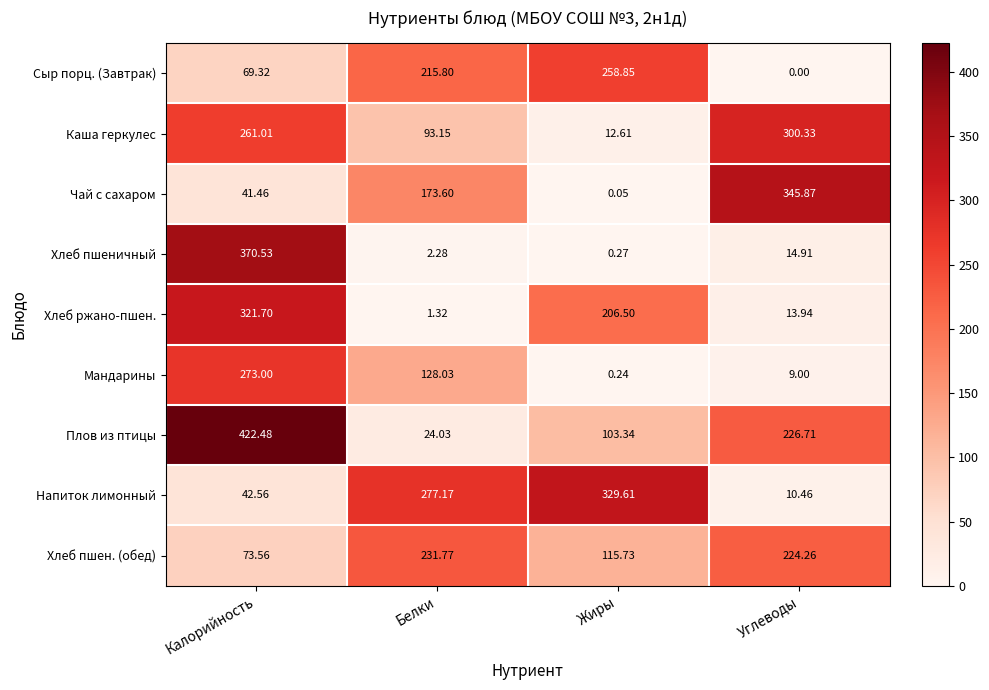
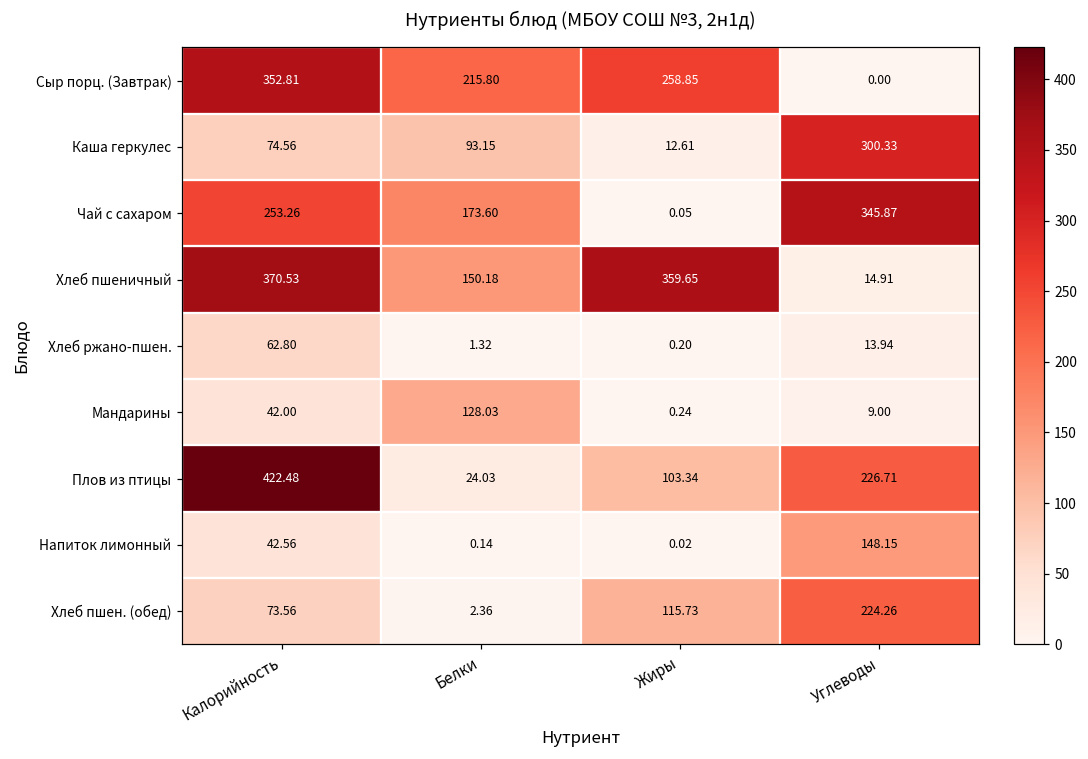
  {
    "Сыр порц. (Завтрак)": {
-     "Калорийность": 69.32,
+     "Калорийность": 352.81,
      "Белки": 215.80,
      "Жиры": 258.85,
      "Углеводы": 0.00
    },
    "Каша геркулес": {
-     "Калорийность": 261.01,
+     "Калорийность": 74.56,
      "Белки": 93.15,
      "Жиры": 12.61,
      "Углеводы": 300.33
    },
    "Чай с сахаром": {
-     "Калорийность": 41.46,
+     "Калорийность": 253.26,
      "Белки": 173.60,
      "Жиры": 0.05,
      "Углеводы": 345.87
    },
    "Хлеб пшеничный": {
      "Калорийность": 370.53,
-     "Белки": 2.28,
-     "Жиры": 0.27,
+     "Белки": 150.18,
+     "Жиры": 359.65,
      "Углеводы": 14.91
    },
    "Хлеб ржано-пшен.": {
-     "Калорийность": 321.70,
+     "Калорийность": 62.80,
      "Белки": 1.32,
-     "Жиры": 206.50,
+     "Жиры": 0.20,
      "Углеводы": 13.94
    },
    "Мандарины": {
-     "Калорийность": 273.00,
+     "Калорийность": 42.00,
      "Белки": 128.03,
      "Жиры": 0.24,
      "Углеводы": 9.00
    },
    "Плов из птицы": {
      "Калорийность": 422.48,
      "Белки": 24.03,
      "Жиры": 103.34,
      "Углеводы": 226.71
    },
    "Напиток лимонный": {
      "Калорийность": 42.56,
-     "Белки": 277.17,
-     "Жиры": 329.61,
-     "Углеводы": 10.46
+     "Белки": 0.14,
+     "Жиры": 0.02,
+     "Углеводы": 148.15
    },
    "Хлеб пшен. (обед)": {
      "Калорийность": 73.56,
-     "Белки": 231.77,
+     "Белки": 2.36,
      "Жиры": 115.73,
      "Углеводы": 224.26
    }
  }
